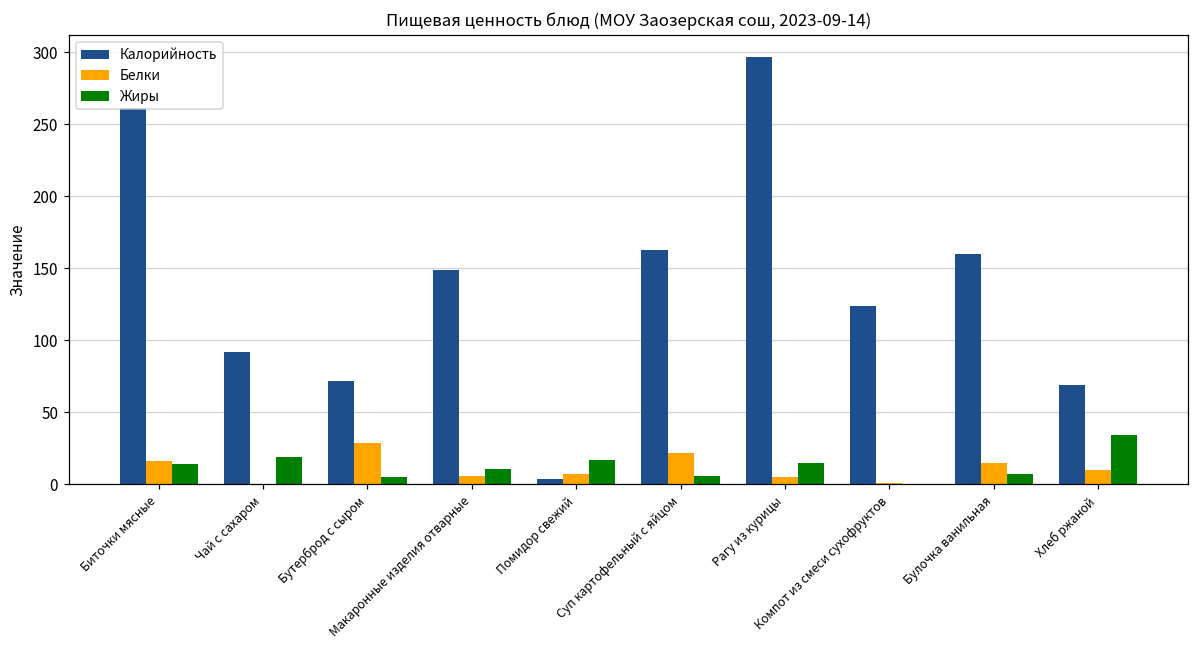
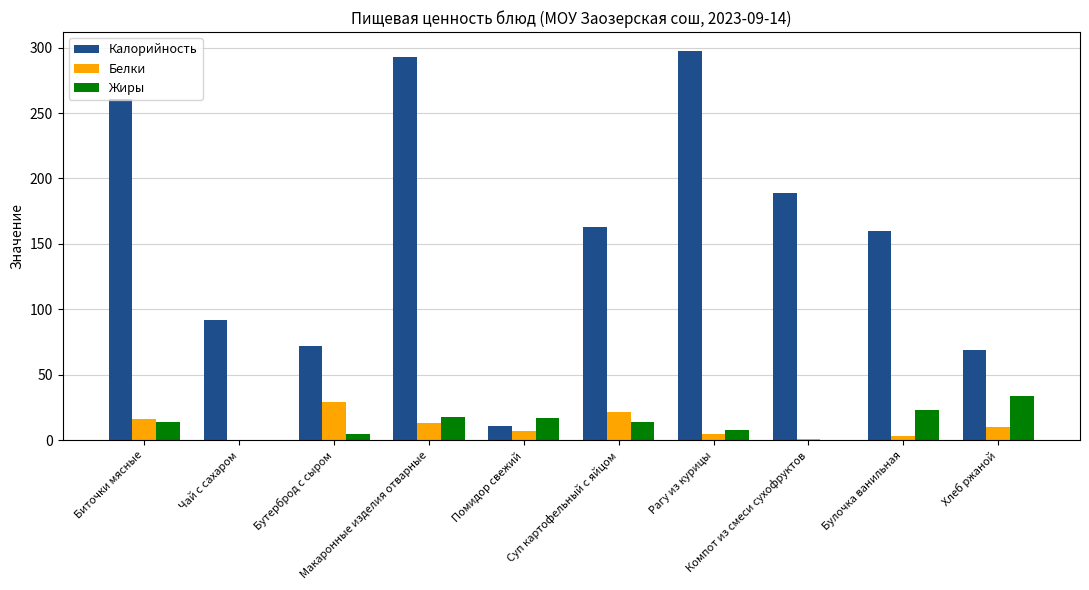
  {
    "Калорийность": {
      "Чай с сахаром": 92,
      "Бутерброд с сыром": 72,
-     "Макаронные изделия отварные": 149,
-     "Помидор свежий": 4,
+     "Макаронные изделия отварные": 293,
+     "Помидор свежий": 11,
      "Суп картофельный с яйцом": 163,
      "Рагу из курицы": 297,
-     "Компот из смеси сухофруктов": 124,
+     "Компот из смеси сухофруктов": 189,
      "Булочка ванильная": 160,
      "Хлеб ржаной": 69
    },
    "Белки": {
      "Биточки мясные": 16,
      "Чай с сахаром": 0,
      "Бутерброд с сыром": 29,
-     "Макаронные изделия отварные": 6,
+     "Макаронные изделия отварные": 13,
      "Помидор свежий": 7,
      "Суп картофельный с яйцом": 22,
      "Рагу из курицы": 5,
-     "Булочка ванильная": 15,
+     "Булочка ванильная": 3,
      "Хлеб ржаной": 10
    },
    "Жиры": {
      "Биточки мясные": 14,
-     "Чай с сахаром": 19,
+     "Чай с сахаром": 0,
      "Бутерброд с сыром": 5,
-     "Макаронные изделия отварные": 11,
+     "Макаронные изделия отварные": 18,
      "Помидор свежий": 17,
-     "Суп картофельный с яйцом": 6,
-     "Рагу из курицы": 15,
+     "Суп картофельный с яйцом": 14,
+     "Рагу из курицы": 8,
      "Компот из смеси сухофруктов": 0,
-     "Булочка ванильная": 7,
+     "Булочка ванильная": 23,
      "Хлеб ржаной": 34
    }
  }
